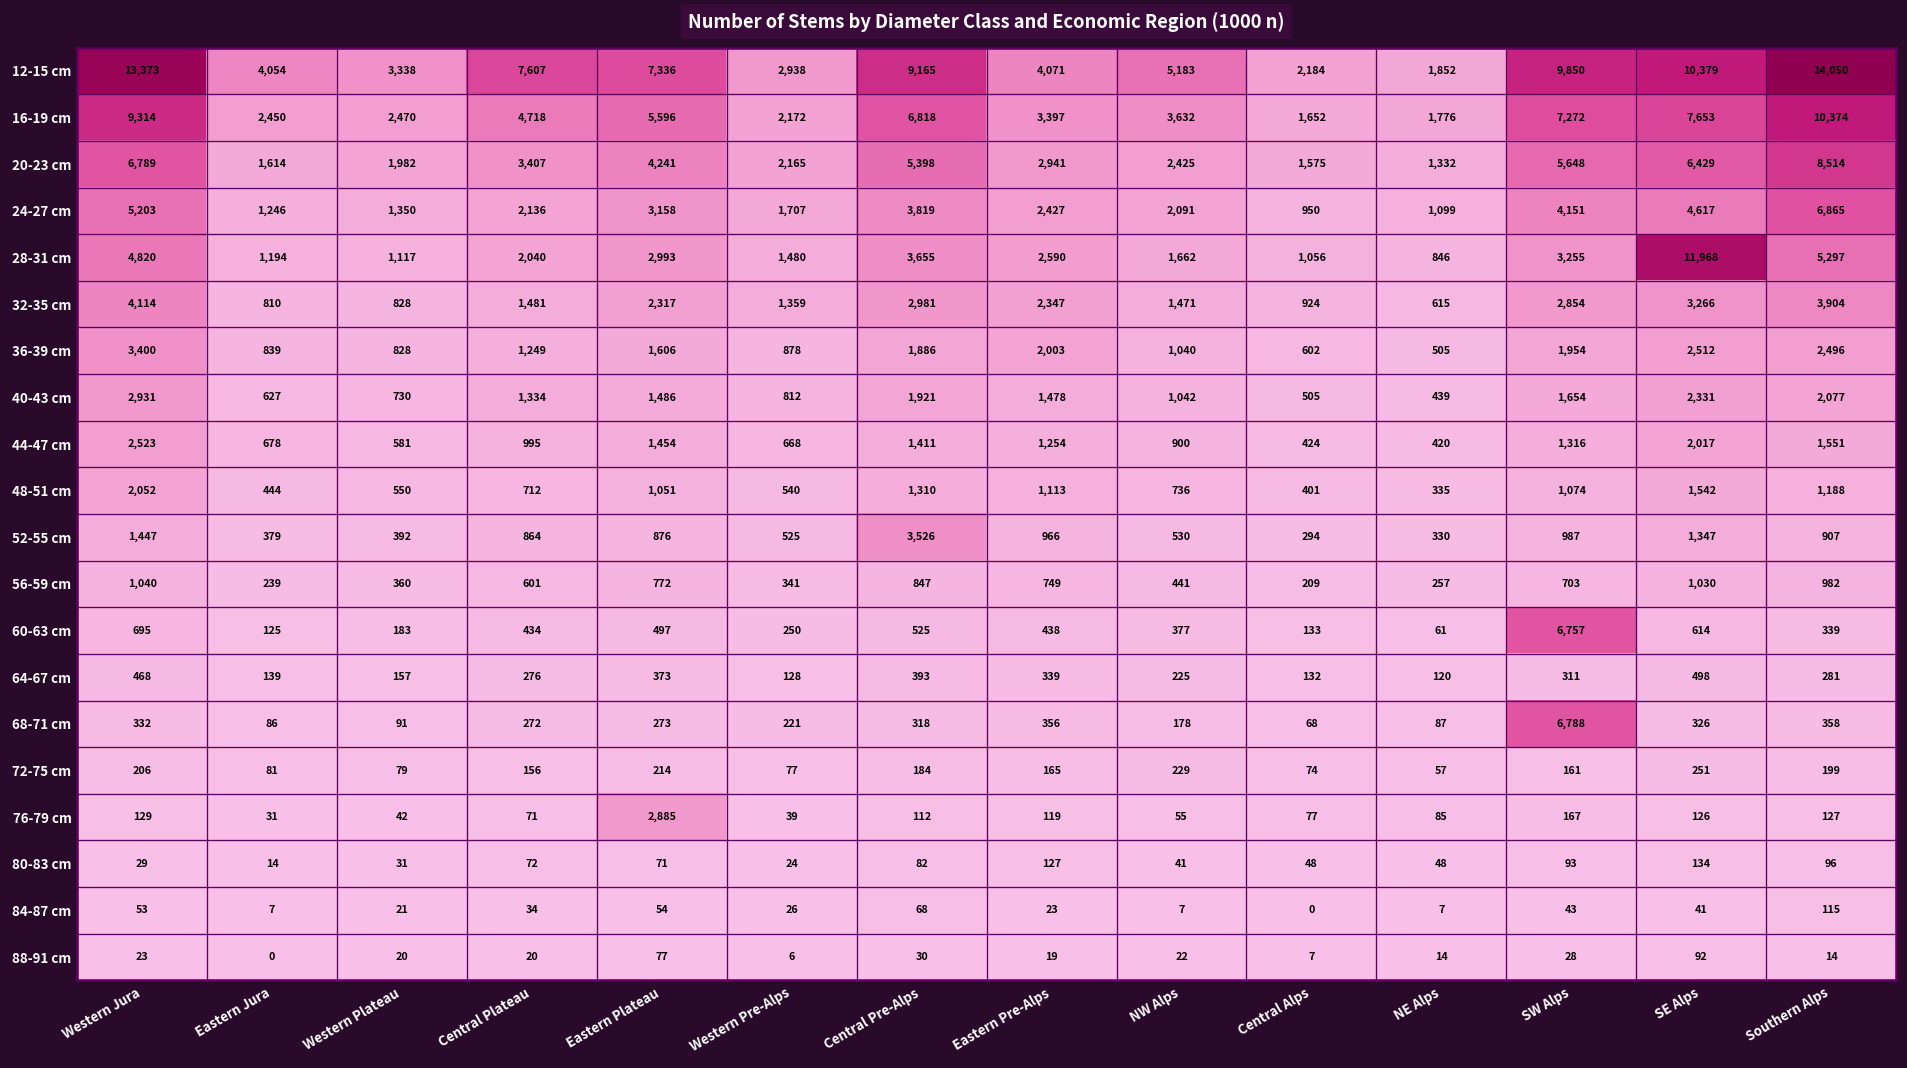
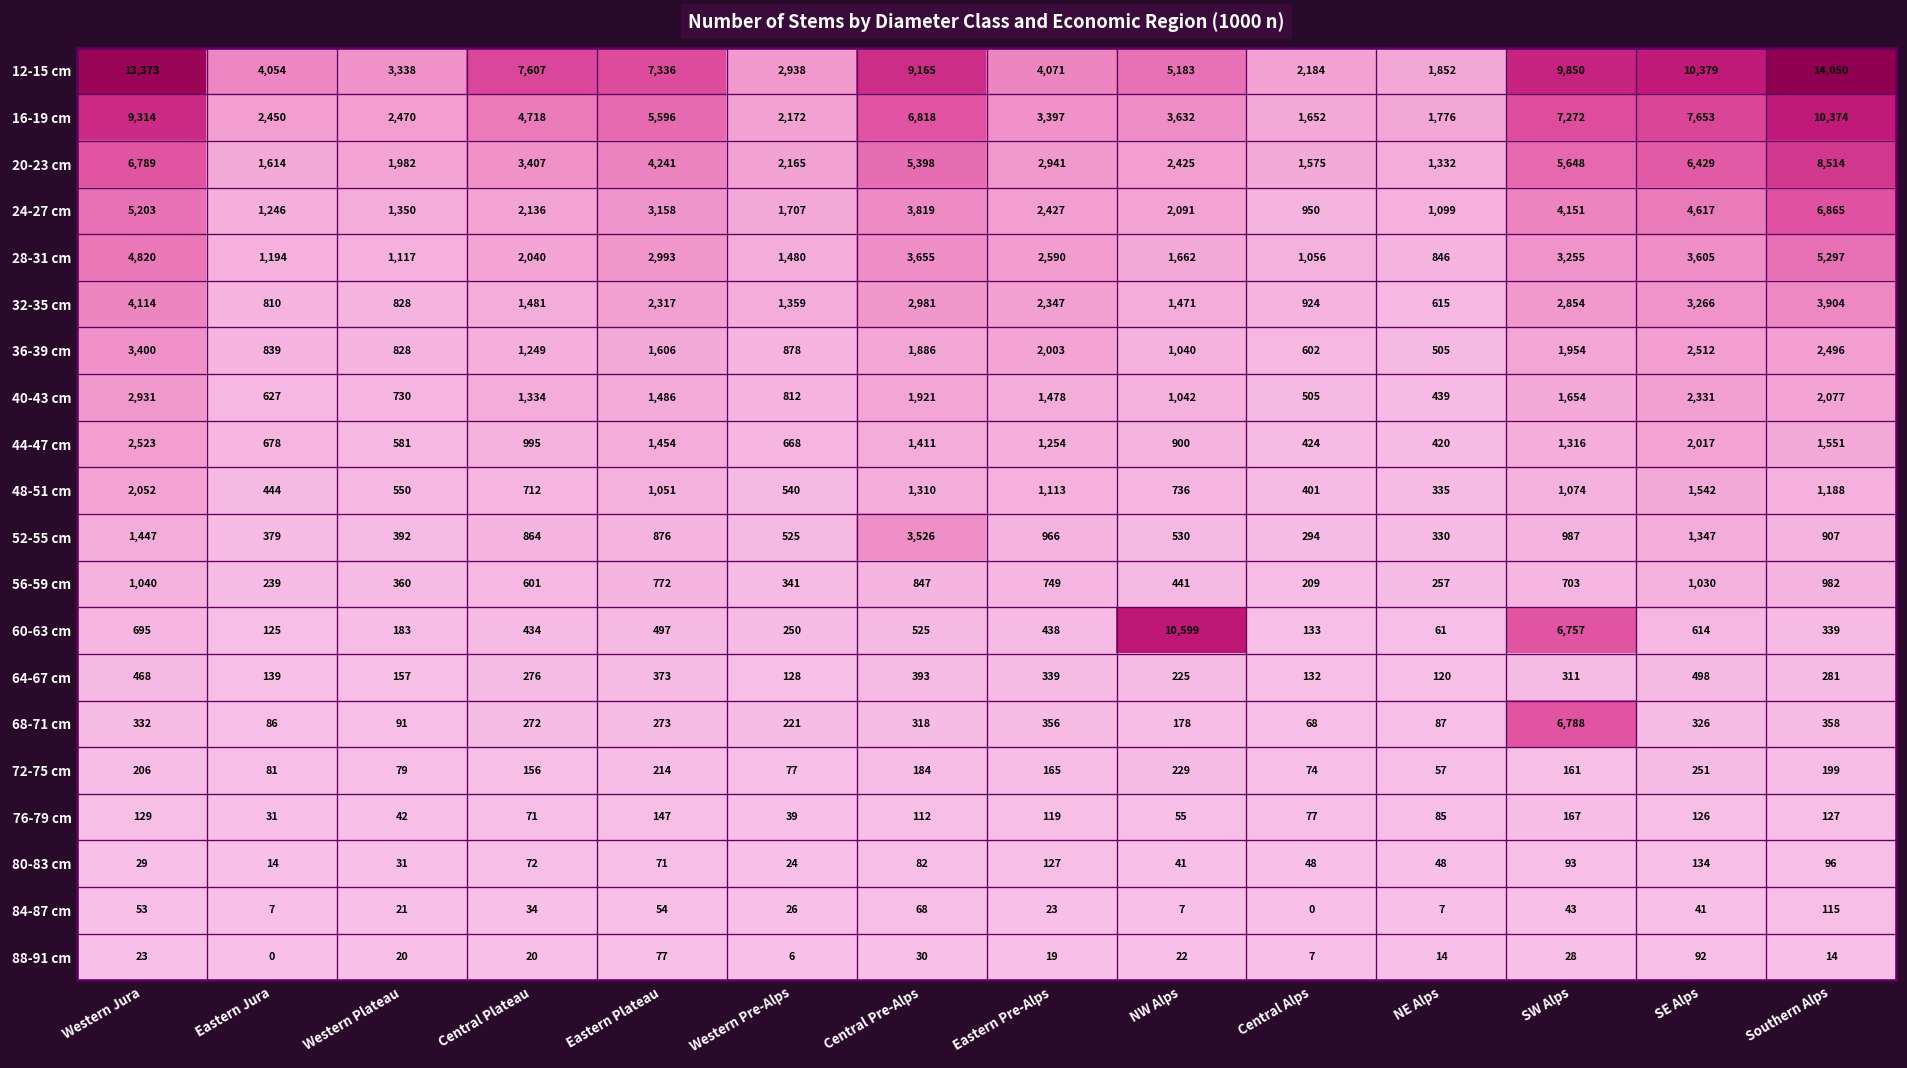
  {
    "28-31 cm": {
      "Western Jura": "4,820",
      "Eastern Jura": "1,194",
      "Western Plateau": "1,117",
      "Central Plateau": "2,040",
      "Eastern Plateau": "2,993",
      "Western Pre-Alps": "1,480",
      "Central Pre-Alps": "3,655",
      "Eastern Pre-Alps": "2,590",
      "NW Alps": "1,662",
      "Central Alps": "1,056",
      "NE Alps": "846",
      "SW Alps": "3,255",
-     "SE Alps": "11,968",
+     "SE Alps": "3,605",
      "Southern Alps": "5,297"
    },
    "60-63 cm": {
      "Western Jura": "695",
      "Eastern Jura": "125",
      "Western Plateau": "183",
      "Central Plateau": "434",
      "Eastern Plateau": "497",
      "Western Pre-Alps": "250",
      "Central Pre-Alps": "525",
      "Eastern Pre-Alps": "438",
-     "NW Alps": "377",
+     "NW Alps": "10,599",
      "Central Alps": "133",
      "NE Alps": "61",
      "SW Alps": "6,757",
      "SE Alps": "614",
      "Southern Alps": "339"
    },
    "76-79 cm": {
      "Western Jura": "129",
      "Eastern Jura": "31",
      "Western Plateau": "42",
      "Central Plateau": "71",
-     "Eastern Plateau": "2,885",
+     "Eastern Plateau": "147",
      "Western Pre-Alps": "39",
      "Central Pre-Alps": "112",
      "Eastern Pre-Alps": "119",
      "NW Alps": "55",
      "Central Alps": "77",
      "NE Alps": "85",
      "SW Alps": "167",
      "SE Alps": "126",
      "Southern Alps": "127"
    }
  }
